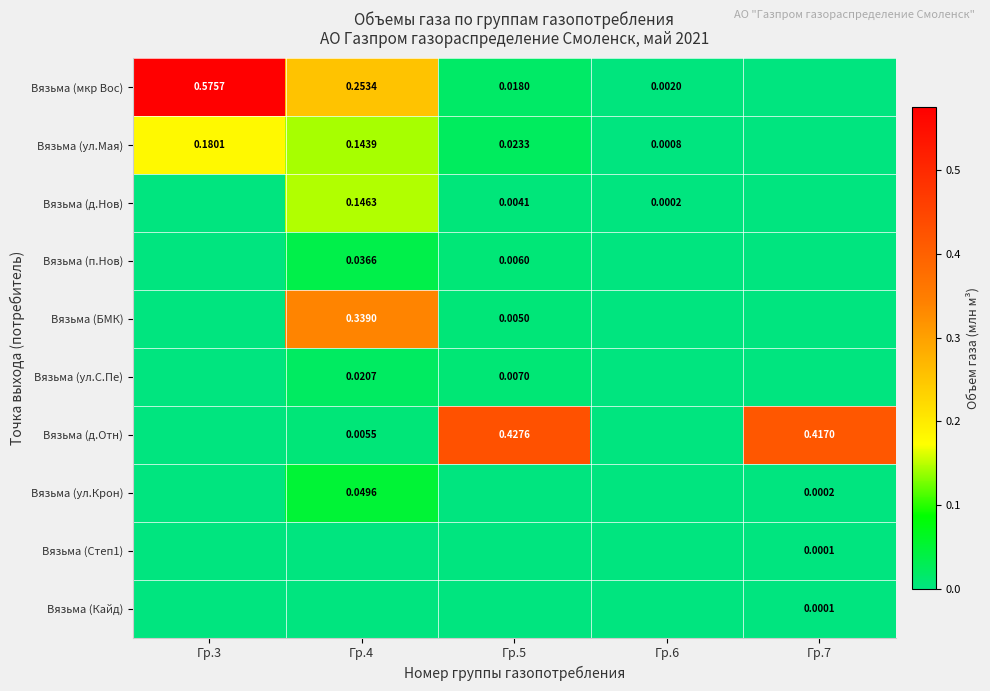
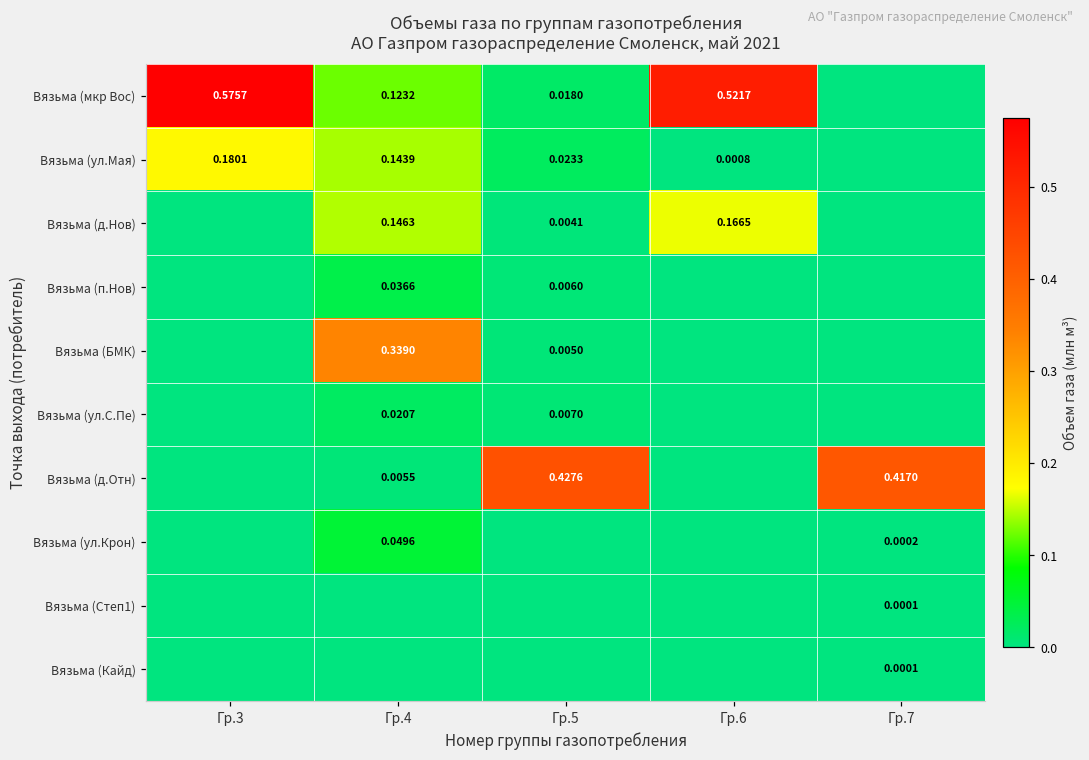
  {
    "Вязьма (мкр Вос)": {
      "Гр.3": 0.5757,
-     "Гр.4": 0.2534,
+     "Гр.4": 0.1232,
      "Гр.5": 0.0180,
-     "Гр.6": 0.0020
+     "Гр.6": 0.5217
    },
    "Вязьма (ул.Мая)": {
      "Гр.3": 0.1801,
      "Гр.4": 0.1439,
      "Гр.5": 0.0233,
      "Гр.6": 0.0008
    },
    "Вязьма (д.Нов)": {
      "Гр.4": 0.1463,
      "Гр.5": 0.0041,
-     "Гр.6": 0.0002
+     "Гр.6": 0.1665
    },
    "Вязьма (п.Нов)": {
      "Гр.4": 0.0366,
      "Гр.5": 0.0060
    },
    "Вязьма (БМК)": {
      "Гр.4": 0.3390,
      "Гр.5": 0.0050
    },
    "Вязьма (ул.С.Пе)": {
      "Гр.4": 0.0207,
      "Гр.5": 0.0070
    },
    "Вязьма (д.Отн)": {
      "Гр.4": 0.0055,
      "Гр.5": 0.4276,
      "Гр.7": 0.4170
    },
    "Вязьма (ул.Крон)": {
      "Гр.4": 0.0496,
      "Гр.7": 0.0002
    },
    "Вязьма (Степ1)": {
      "Гр.7": 0.0001
    },
    "Вязьма (Кайд)": {
      "Гр.7": 0.0001
    }
  }
